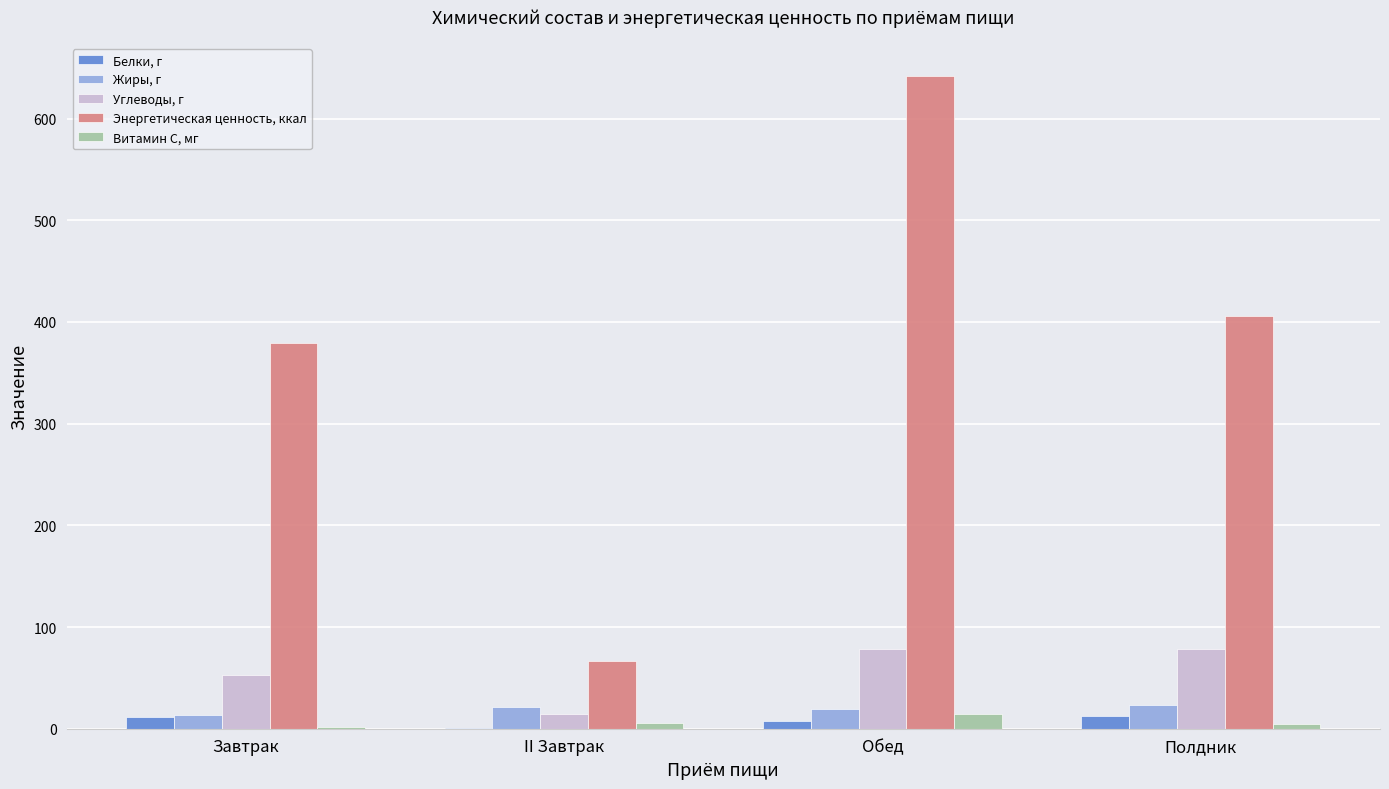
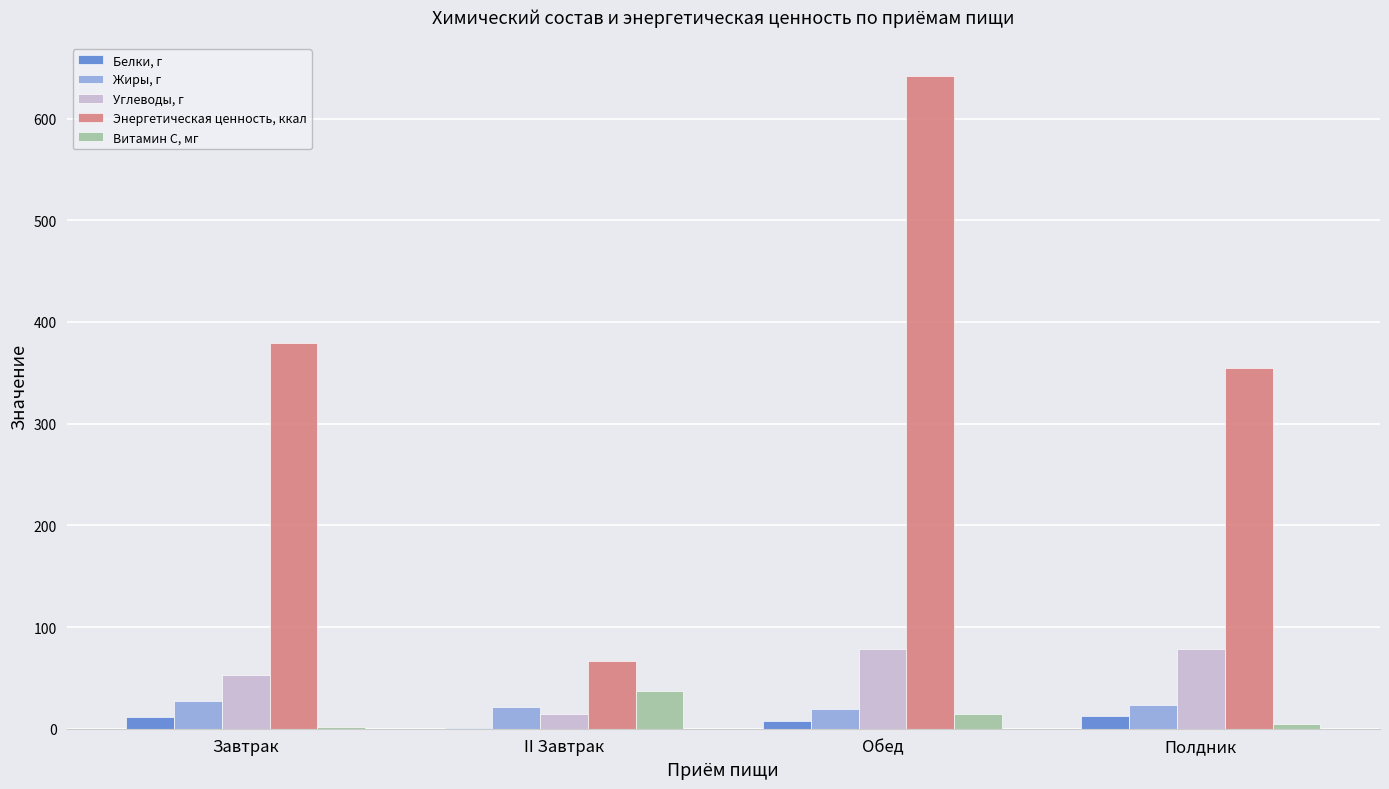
  {
    "Белки, г": {
      "Завтрак": 12,
      "Обед": 8,
      "Полдник": 12
    },
    "Жиры, г": {
-     "Завтрак": 14,
+     "Завтрак": 28,
      "II Завтрак": 22,
      "Обед": 20,
      "Полдник": 23
    },
    "Углеводы, г": {
      "Завтрак": 53,
      "II Завтрак": 15,
      "Обед": 79,
      "Полдник": 78
    },
    "Энергетическая ценность, ккал": {
      "Завтрак": 379,
      "II Завтрак": 66,
      "Обед": 642,
-     "Полдник": 406
+     "Полдник": 354
    },
    "Витамин С, мг": {
-     "II Завтрак": 6,
+     "II Завтрак": 38,
      "Обед": 14,
      "Полдник": 4
    }
  }
